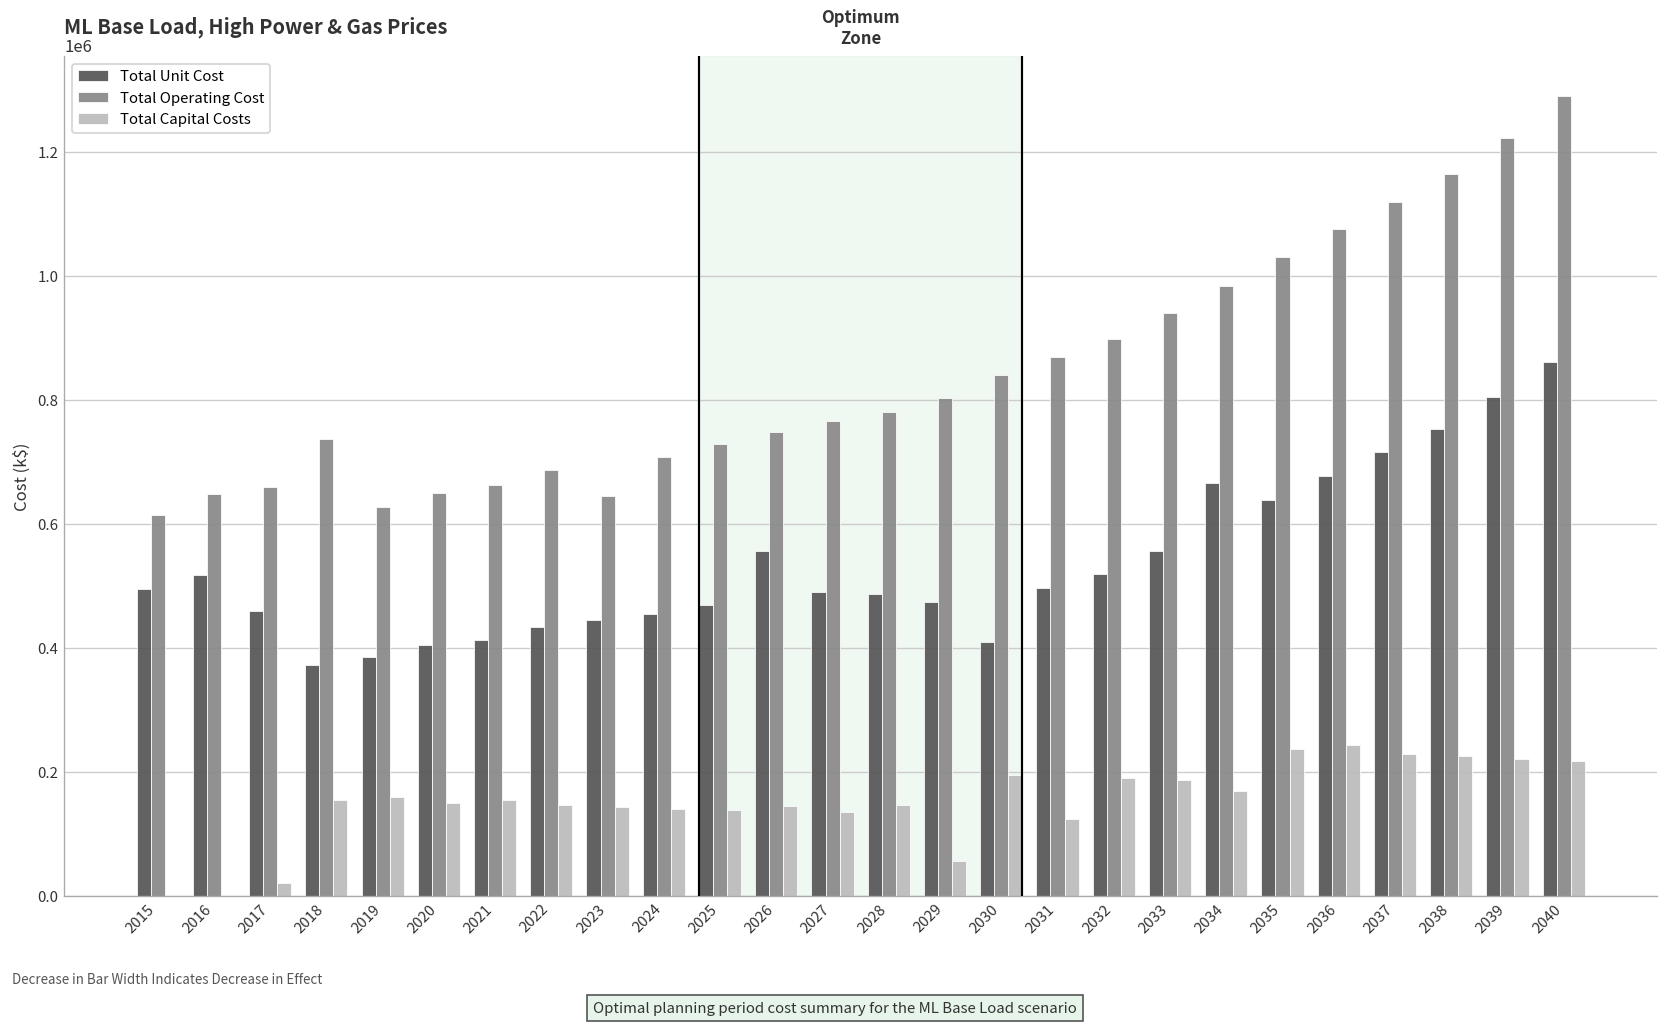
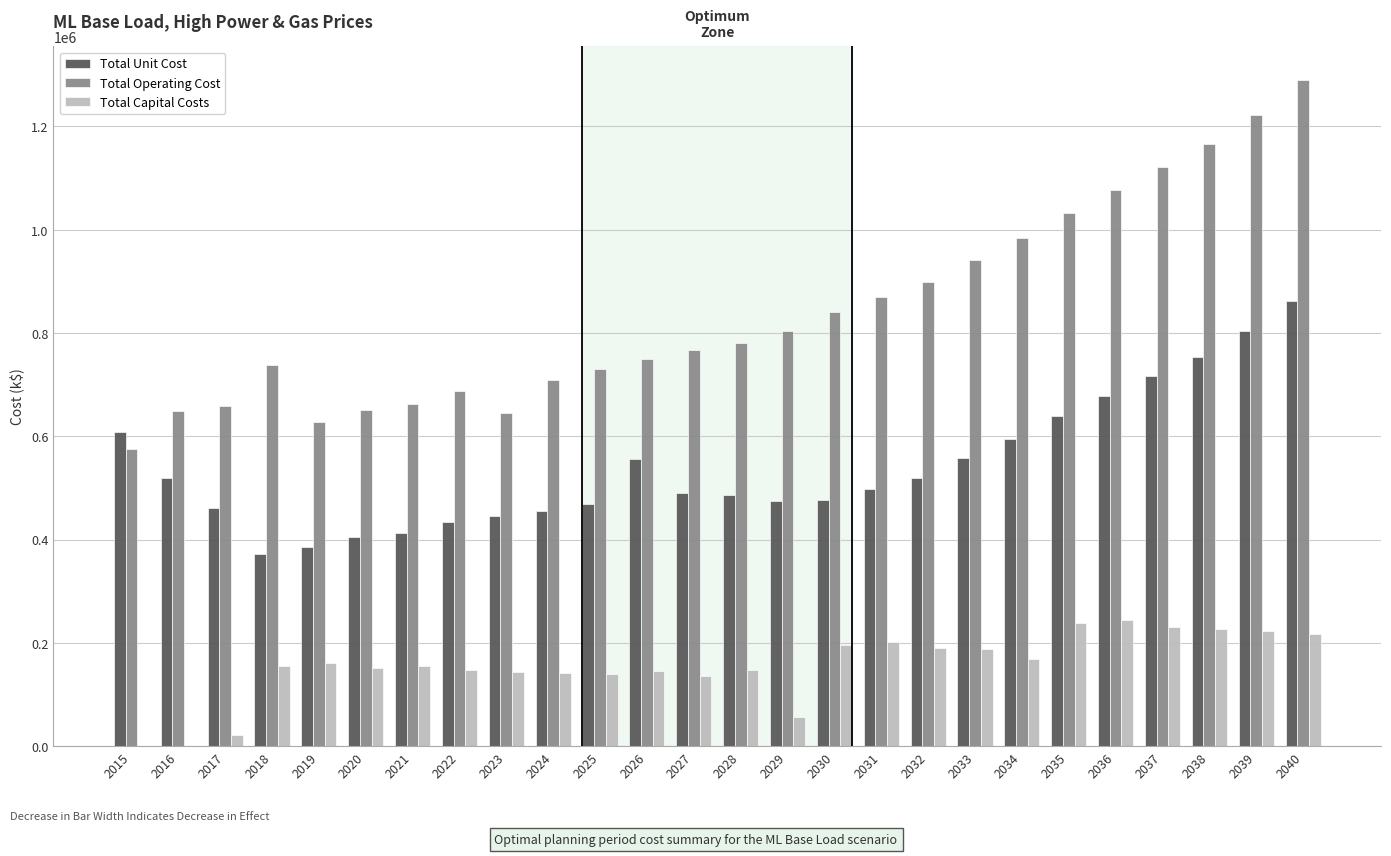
  {
    "Total Unit Cost": {
-     "2015": 500000,
+     "2015": 610000,
      "2016": 520000,
      "2017": 460000,
      "2018": 370000,
      "2019": 390000,
      "2020": 410000,
      "2021": 410000,
      "2022": 430000,
      "2023": 450000,
      "2024": 460000,
      "2025": 470000,
      "2026": 560000,
      "2027": 490000,
      "2028": 490000,
      "2029": 470000,
-     "2030": 410000,
+     "2030": 480000,
      "2031": 500000,
      "2032": 520000,
      "2033": 560000,
-     "2034": 670000,
+     "2034": 590000,
      "2035": 640000,
      "2036": 680000,
      "2037": 720000,
      "2038": 750000,
      "2039": 800000,
      "2040": 860000
    },
    "Total Operating Cost": {
-     "2015": 620000,
+     "2015": 580000,
      "2016": 650000,
      "2017": 660000,
      "2018": 740000,
      "2019": 630000,
      "2020": 650000,
      "2021": 660000,
      "2022": 690000,
      "2023": 650000,
      "2024": 710000,
      "2025": 730000,
      "2026": 750000,
      "2027": 770000,
      "2028": 780000,
      "2029": 800000,
      "2030": 840000,
      "2031": 870000,
      "2032": 900000,
      "2033": 940000,
      "2034": 980000,
      "2035": 1030000,
      "2036": 1080000,
      "2037": 1120000,
      "2038": 1170000,
      "2039": 1220000,
      "2040": 1290000
    },
    "Total Capital Costs": {
      "2015": 0,
      "2016": 0,
      "2017": 20000,
      "2018": 160000,
      "2019": 160000,
      "2020": 150000,
      "2021": 160000,
      "2022": 150000,
      "2023": 140000,
      "2024": 140000,
      "2025": 140000,
      "2026": 150000,
      "2027": 140000,
      "2028": 150000,
      "2029": 60000,
      "2030": 200000,
-     "2031": 120000,
+     "2031": 200000,
      "2032": 190000,
      "2033": 190000,
      "2034": 170000,
      "2035": 240000,
      "2036": 240000,
      "2037": 230000,
      "2038": 230000,
      "2039": 220000,
      "2040": 220000
    }
  }
